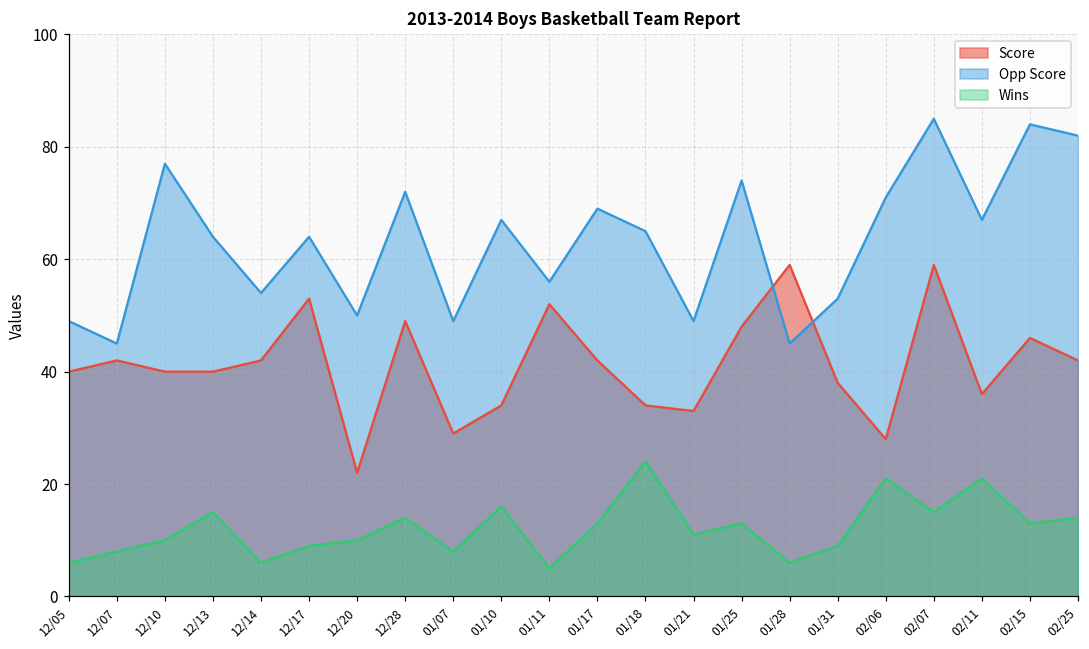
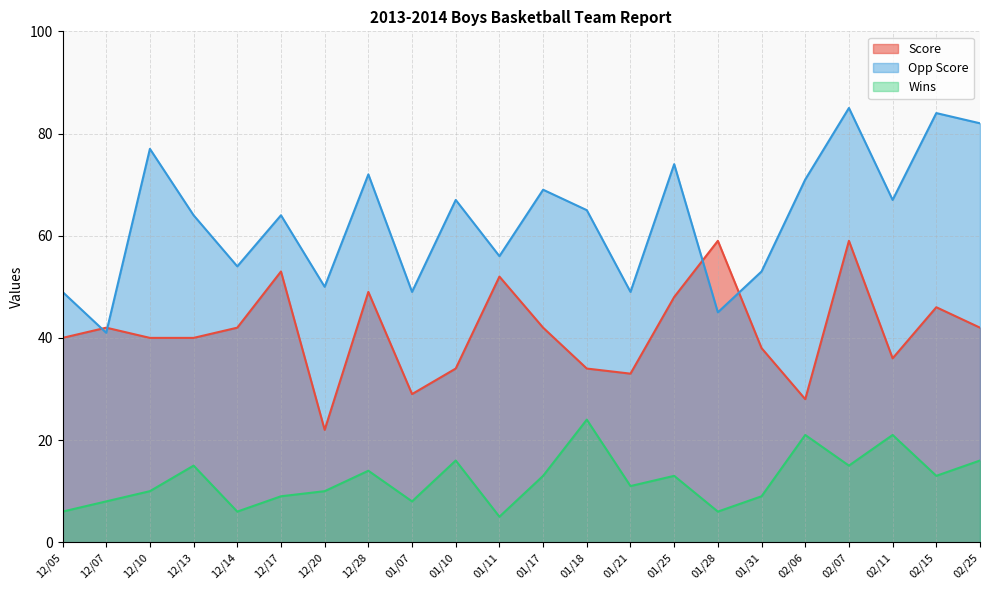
  {
    "Score": {
      "12/05": 40,
      "12/07": 42,
      "12/10": 40,
      "12/13": 40,
      "12/14": 42,
      "12/17": 53,
      "12/20": 22,
      "12/28": 49,
      "01/07": 29,
      "01/10": 34,
      "01/11": 52,
      "01/17": 42,
      "01/18": 34,
      "01/21": 33,
      "01/25": 48,
      "01/28": 59,
      "01/31": 38,
      "02/06": 28,
      "02/07": 59,
      "02/11": 36,
      "02/15": 46,
      "02/25": 42
    },
    "Opp Score": {
      "12/05": 49,
-     "12/07": 45,
+     "12/07": 41,
      "12/10": 77,
      "12/13": 64,
      "12/14": 54,
      "12/17": 64,
      "12/20": 50,
      "12/28": 72,
      "01/07": 49,
      "01/10": 67,
      "01/11": 56,
      "01/17": 69,
      "01/18": 65,
      "01/21": 49,
      "01/25": 74,
      "01/28": 45,
      "01/31": 53,
      "02/06": 71,
      "02/07": 85,
      "02/11": 67,
      "02/15": 84,
      "02/25": 82
    },
    "Wins": {
      "12/05": 6,
      "12/07": 8,
      "12/10": 10,
      "12/13": 15,
      "12/14": 6,
      "12/17": 9,
      "12/20": 10,
      "12/28": 14,
      "01/07": 8,
      "01/10": 16,
      "01/11": 5,
      "01/17": 13,
      "01/18": 24,
      "01/21": 11,
      "01/25": 13,
      "01/28": 6,
      "01/31": 9,
      "02/06": 21,
      "02/07": 15,
      "02/11": 21,
      "02/15": 13,
-     "02/25": 14
+     "02/25": 16
    }
  }
